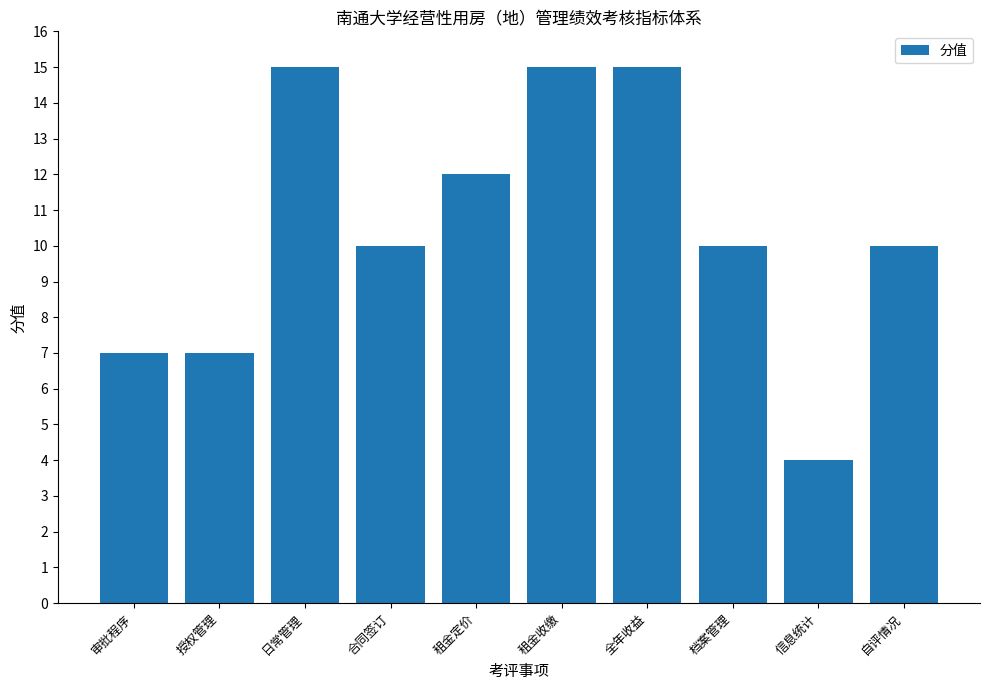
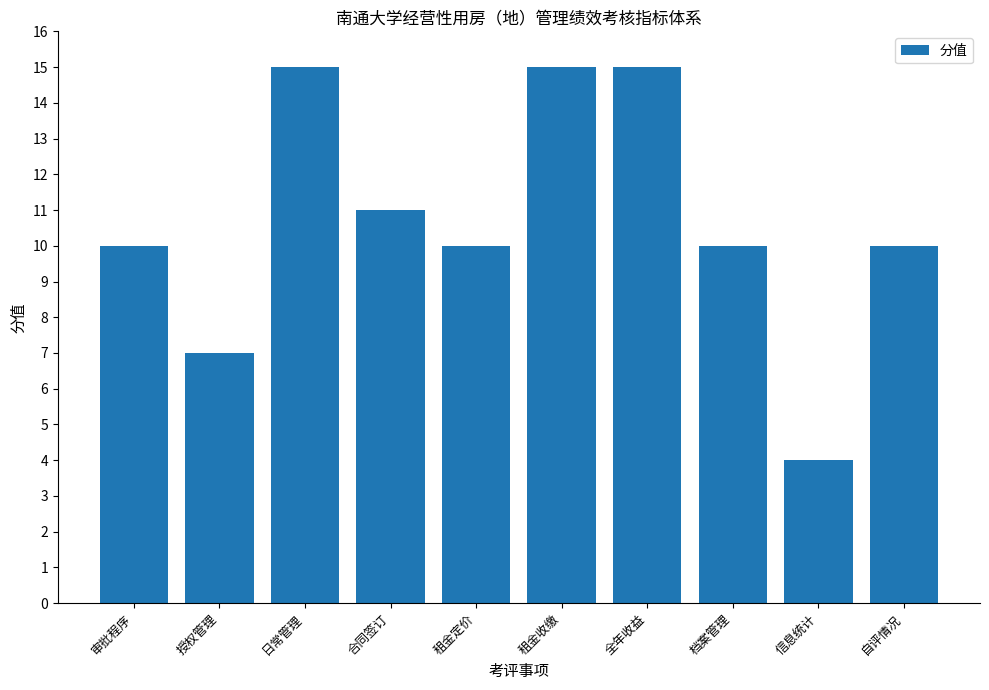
  {
-   "审批程序": 7,
+   "审批程序": 10,
    "授权管理": 7,
    "日常管理": 15,
-   "合同签订": 10,
-   "租金定价": 12,
+   "合同签订": 11,
+   "租金定价": 10,
    "租金收缴": 15,
    "全年收益": 15,
    "档案管理": 10,
    "信息统计": 4,
    "自评情况": 10
  }
